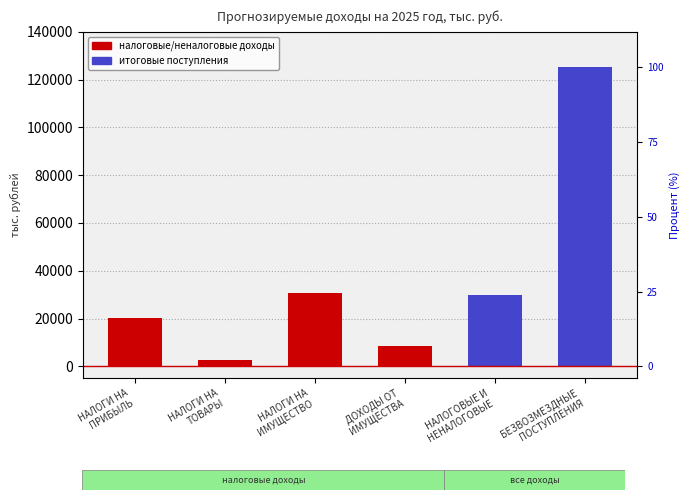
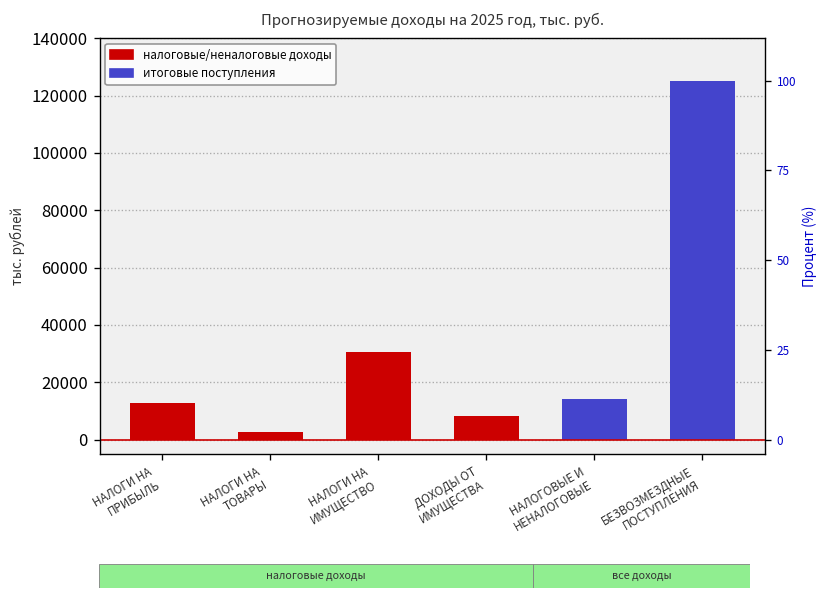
  {
-   "НАЛОГИ НА ПРИБЫЛЬ": 20000,
+   "НАЛОГИ НА ПРИБЫЛЬ": 13000,
    "НАЛОГИ НА ТОВАРЫ": 3000,
    "НАЛОГИ НА ИМУЩЕСТВО": 31000,
    "ДОХОДЫ ОТ ИМУЩЕСТВА": 8000,
-   "НАЛОГОВЫЕ И НЕНАЛОГОВЫЕ": 30000,
+   "НАЛОГОВЫЕ И НЕНАЛОГОВЫЕ": 14000,
    "БЕЗВОЗМЕЗДНЫЕ ПОСТУПЛЕНИЯ": 125000
  }
